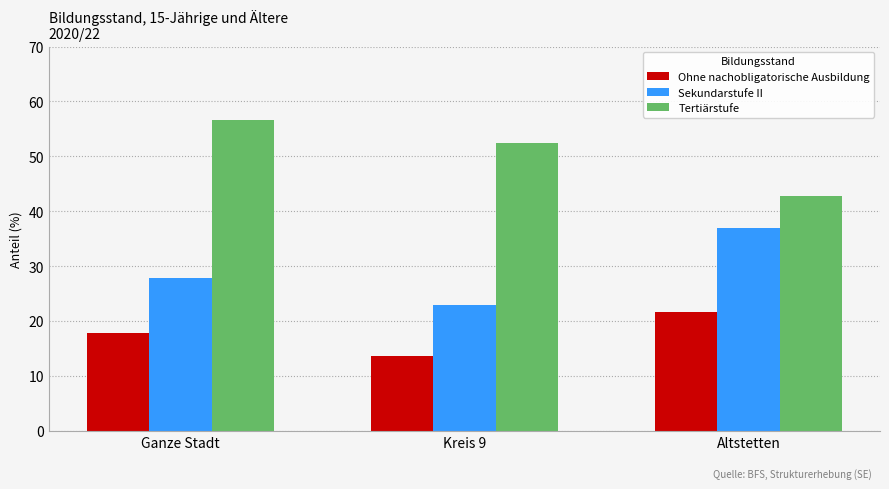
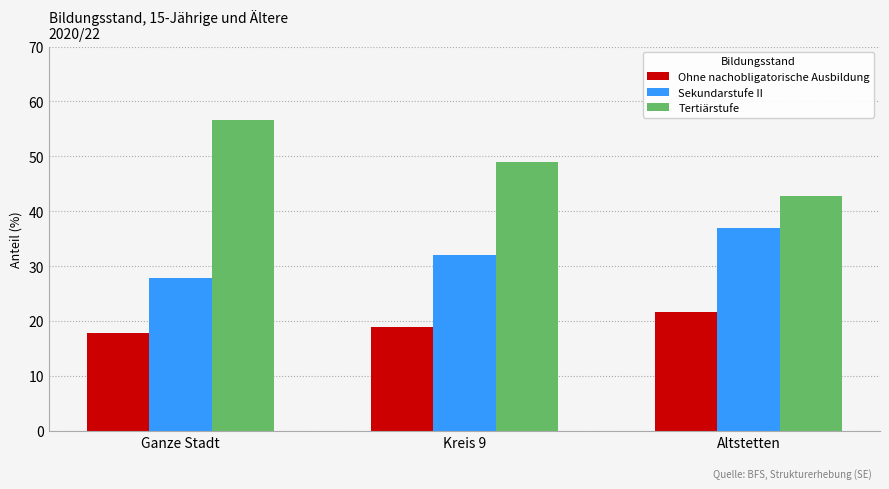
  {
    "Ohne nachobligatorische Ausbildung": {
      "Ganze Stadt": 18,
-     "Kreis 9": 14,
+     "Kreis 9": 19,
      "Altstetten": 22
    },
    "Sekundarstufe II": {
      "Ganze Stadt": 28,
-     "Kreis 9": 23,
+     "Kreis 9": 32,
      "Altstetten": 37
    },
    "Tertiärstufe": {
      "Ganze Stadt": 57,
-     "Kreis 9": 52,
+     "Kreis 9": 49,
      "Altstetten": 43
    }
  }
